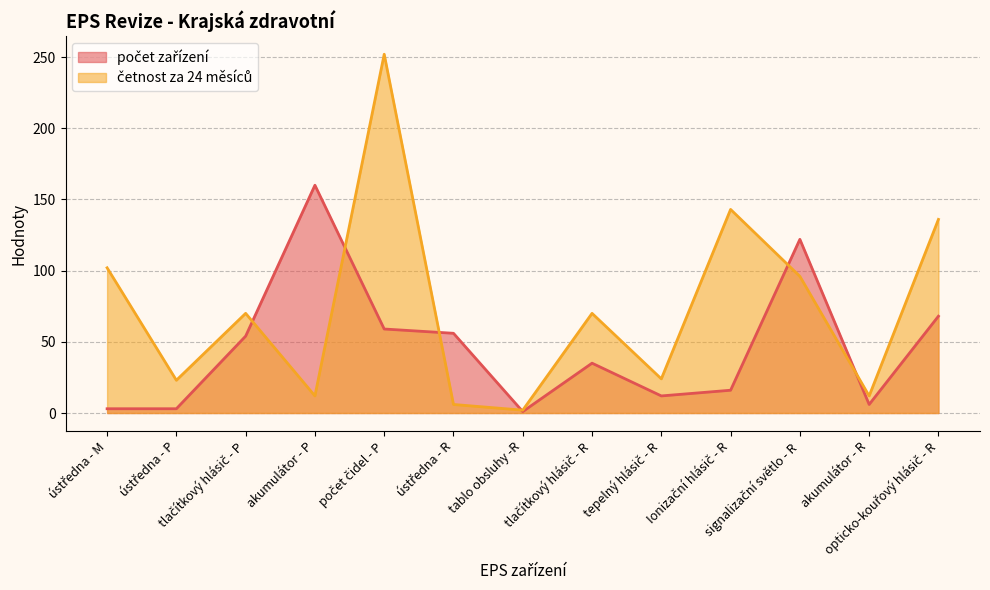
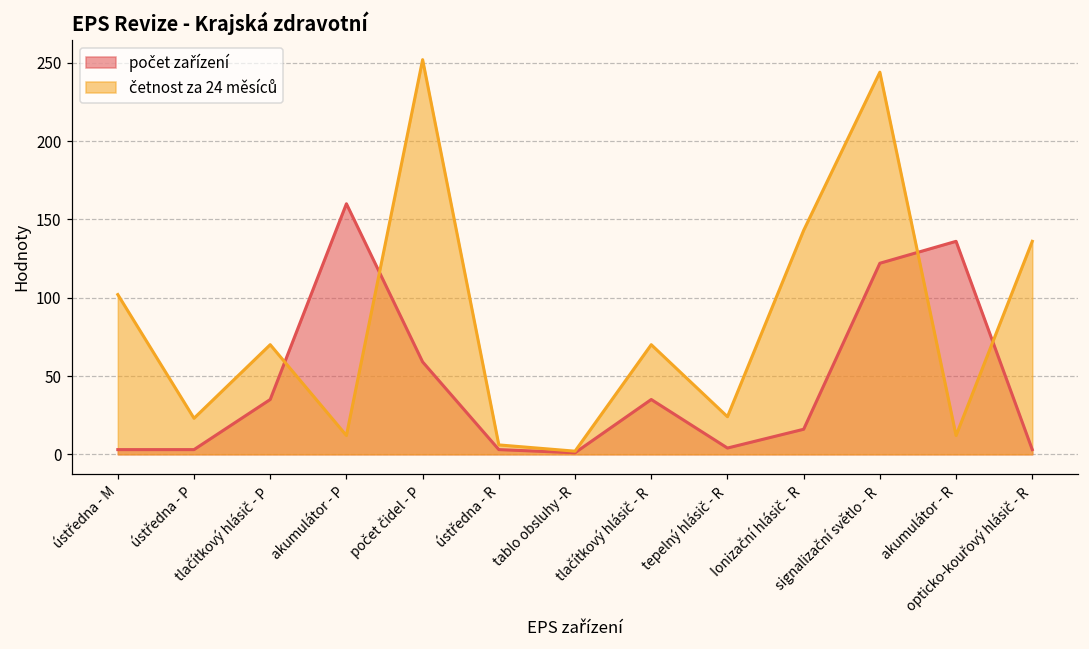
  {
    "počet zařízení": {
      "ústředna - M": 3,
      "ústředna - P": 3,
-     "tlačítkový hlásič - P": 54,
+     "tlačítkový hlásič - P": 35,
      "akumulátor - P": 160,
      "počet čidel - P": 59,
-     "ústředna - R": 56,
+     "ústředna - R": 3,
      "tlačítkový hlásič - R": 35,
-     "tepelný hlásič - R": 12,
+     "tepelný hlásič - R": 4,
      "Ionizační hlásič - R": 16,
      "signalizační světlo - R": 122,
-     "akumulátor - R": 6,
-     "opticko-kouřový hlásič - R": 68
+     "akumulátor - R": 136,
+     "opticko-kouřový hlásič - R": 3
    },
    "četnost za 24 měsíců": {
      "ústředna - M": 102,
      "ústředna - P": 23,
      "tlačítkový hlásič - P": 70,
      "akumulátor - P": 12,
      "počet čidel - P": 252,
      "ústředna - R": 6,
      "tlačítkový hlásič - R": 70,
      "tepelný hlásič - R": 24,
      "Ionizační hlásič - R": 143,
-     "signalizační světlo - R": 96,
+     "signalizační světlo - R": 244,
      "akumulátor - R": 12,
      "opticko-kouřový hlásič - R": 136
    }
  }
